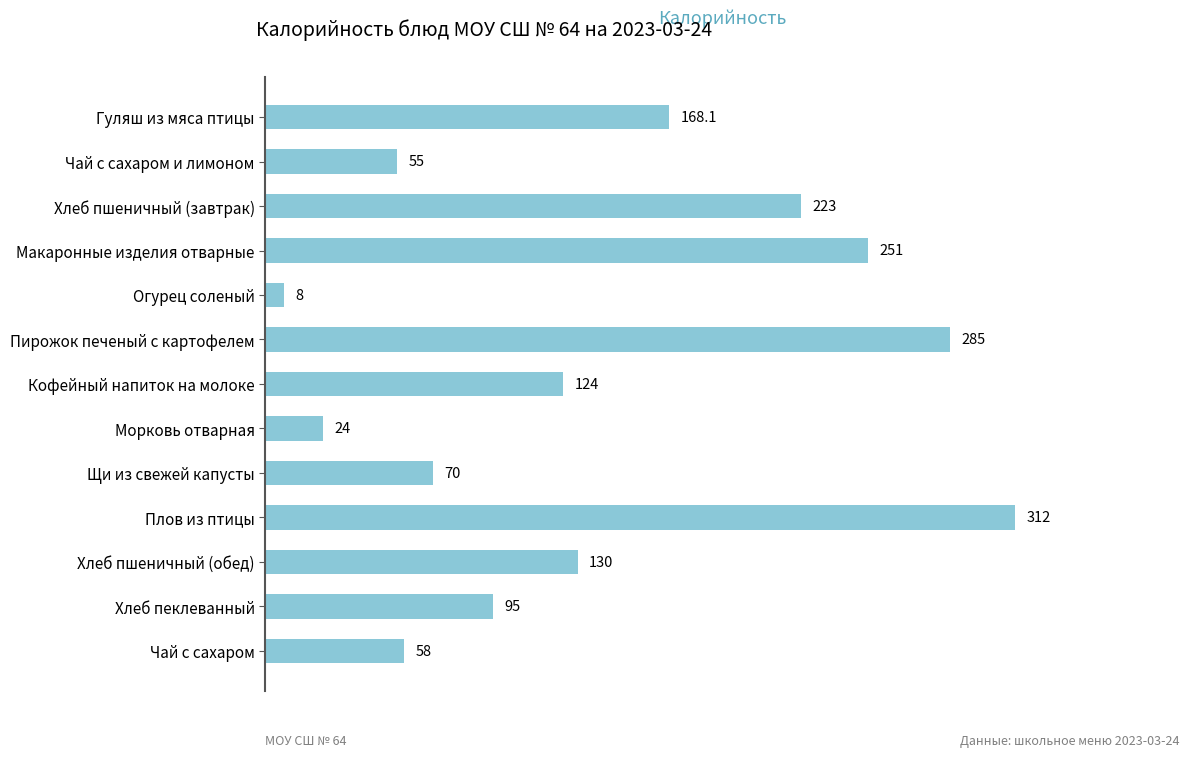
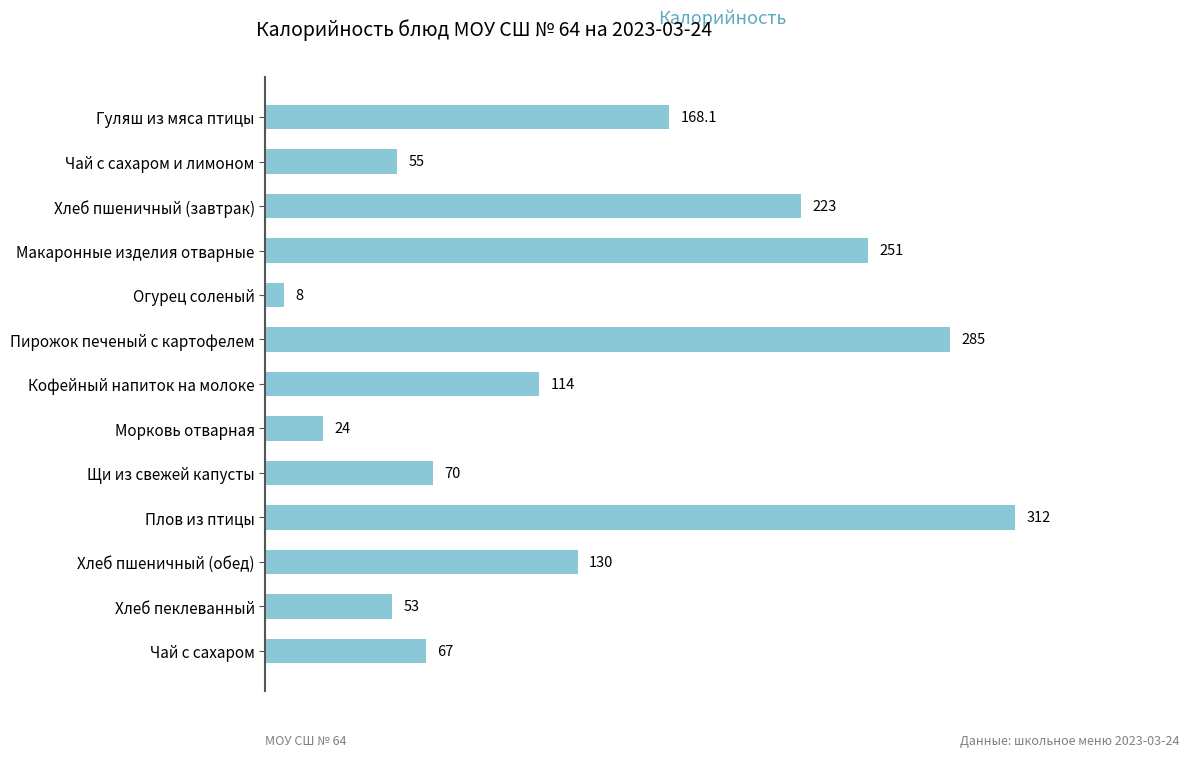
  {
    "Гуляш из мяса птицы": 168.1,
    "Чай с сахаром и лимоном": 55,
    "Хлеб пшеничный (завтрак)": 223,
    "Макаронные изделия отварные": 251,
    "Огурец соленый": 8,
    "Пирожок печеный с картофелем": 285,
-   "Кофейный напиток на молоке": 124,
+   "Кофейный напиток на молоке": 114,
    "Морковь отварная": 24,
    "Щи из свежей капусты": 70,
    "Плов из птицы": 312,
    "Хлеб пшеничный (обед)": 130,
-   "Хлеб пеклеванный": 95,
-   "Чай с сахаром": 58
+   "Хлеб пеклеванный": 53,
+   "Чай с сахаром": 67
  }
